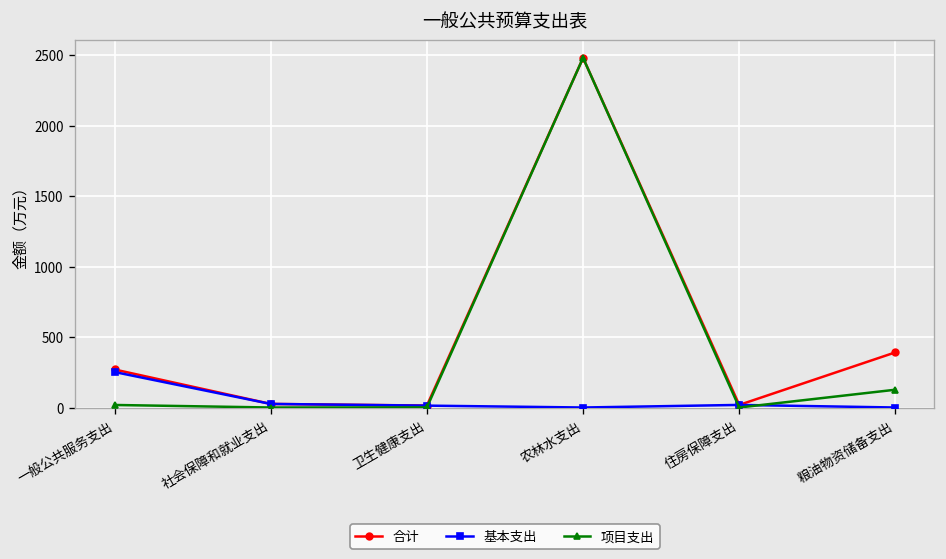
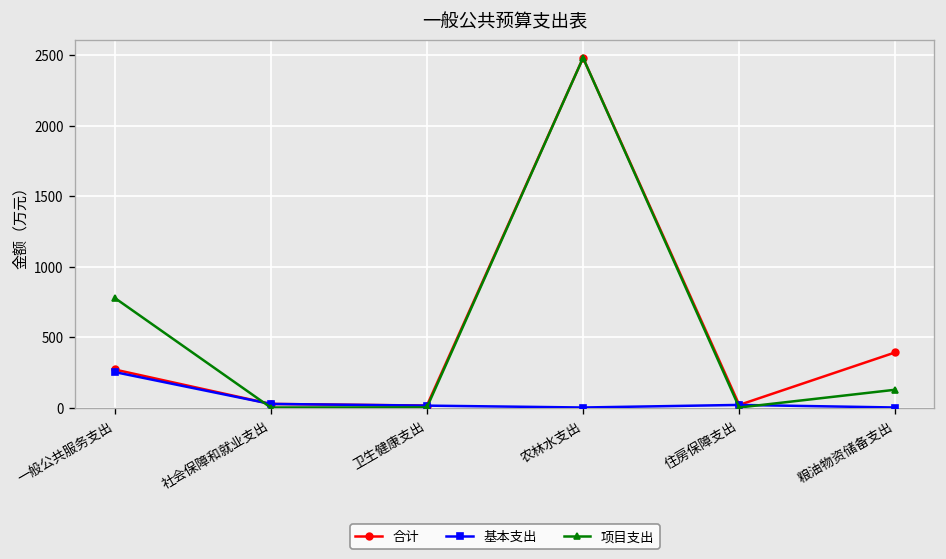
  {
    "合计": {
      "粮油物资储备支出": 390
    },
    "基本支出": {
      "农林水支出": 0,
      "粮油物资储备支出": 0
    },
    "项目支出": {
-     "一般公共服务支出": 20,
+     "一般公共服务支出": 780,
      "社会保障和就业支出": 0,
      "粮油物资储备支出": 130
    }
  }
